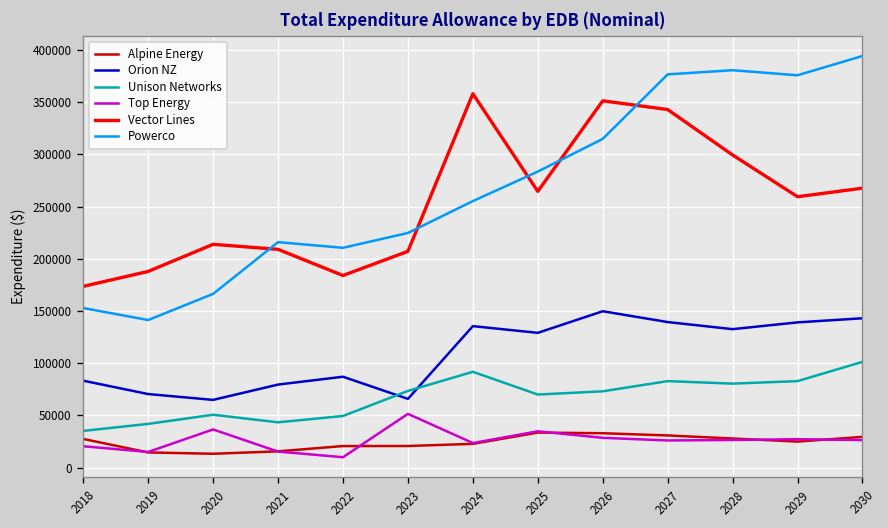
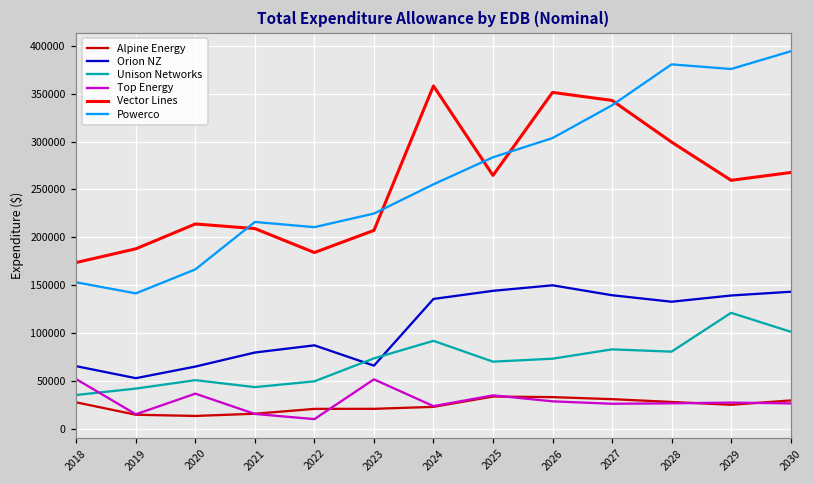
  {
    "Orion NZ": {
-     "2018": 80000,
-     "2019": 70000,
+     "2018": 70000,
+     "2019": 50000,
      "2020": 60000,
      "2021": 80000,
      "2022": 90000,
      "2023": 70000,
      "2024": 140000,
-     "2025": 130000,
+     "2025": 140000,
      "2026": 150000,
      "2027": 140000,
      "2028": 130000,
      "2029": 140000,
      "2030": 140000
    },
    "Unison Networks": {
      "2018": 40000,
      "2019": 40000,
      "2020": 50000,
      "2021": 40000,
      "2022": 50000,
      "2023": 70000,
      "2024": 90000,
      "2025": 70000,
      "2026": 70000,
      "2027": 80000,
      "2028": 80000,
-     "2029": 80000,
+     "2029": 120000,
      "2030": 100000
    },
    "Top Energy": {
-     "2018": 20000,
+     "2018": 50000,
      "2020": 40000,
      "2022": 10000,
      "2023": 50000,
      "2026": 30000,
      "2027": 30000,
      "2030": 30000
    },
    "Powerco": {
      "2018": 150000,
      "2019": 140000,
      "2020": 170000,
      "2021": 220000,
      "2022": 210000,
      "2023": 220000,
      "2024": 260000,
      "2025": 280000,
-     "2026": 310000,
-     "2027": 380000,
+     "2026": 300000,
+     "2027": 340000,
      "2028": 380000,
      "2029": 380000,
      "2030": 390000
    }
  }
